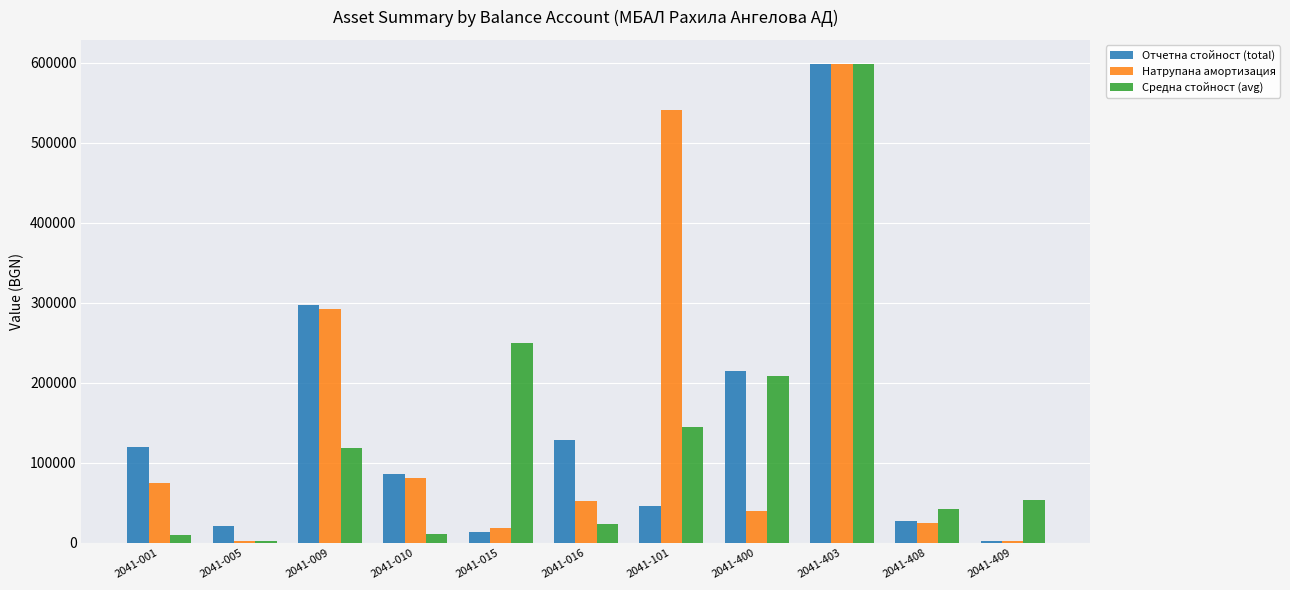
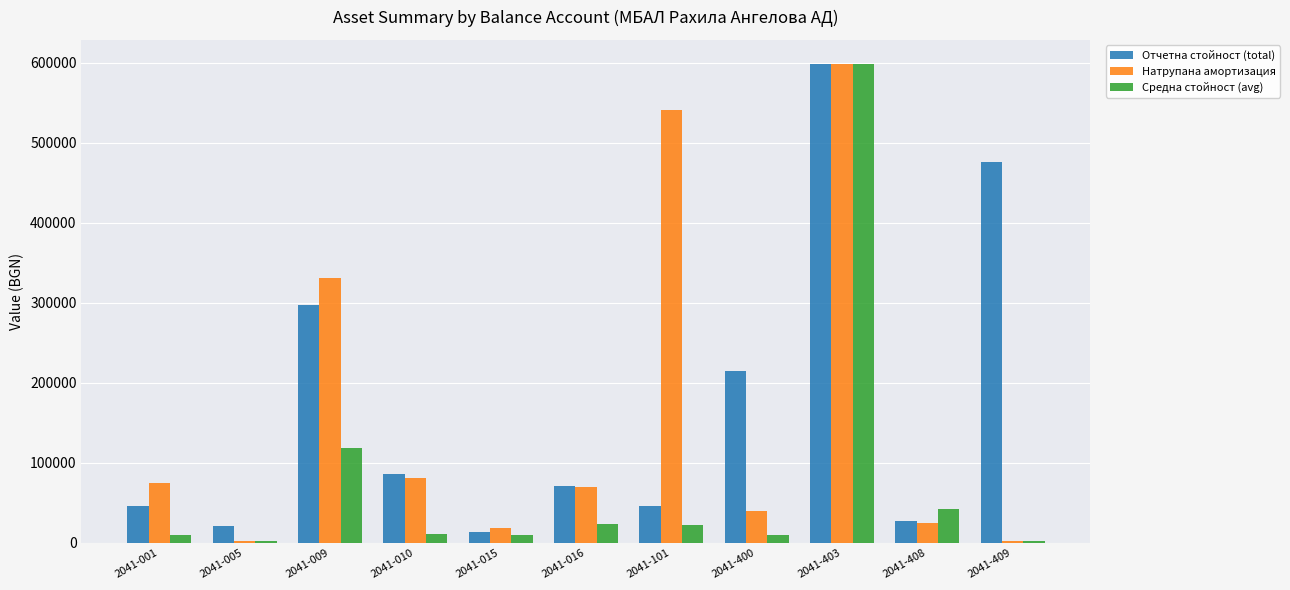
  {
    "Отчетна стойност (total)": {
-     "2041-001": 120000,
+     "2041-001": 50000,
      "2041-005": 20000,
      "2041-009": 300000,
      "2041-010": 90000,
      "2041-015": 10000,
-     "2041-016": 130000,
+     "2041-016": 70000,
      "2041-101": 50000,
      "2041-400": 210000,
      "2041-403": 600000,
      "2041-408": 30000,
-     "2041-409": 0
+     "2041-409": 480000
    },
    "Натрупана амортизация": {
      "2041-001": 70000,
-     "2041-009": 290000,
+     "2041-009": 330000,
      "2041-010": 80000,
      "2041-015": 20000,
-     "2041-016": 50000,
+     "2041-016": 70000,
      "2041-101": 540000,
      "2041-400": 40000,
      "2041-403": 600000,
      "2041-408": 30000
    },
    "Средна стойност (avg)": {
      "2041-001": 10000,
      "2041-009": 120000,
      "2041-010": 10000,
-     "2041-015": 250000,
+     "2041-015": 10000,
      "2041-016": 20000,
-     "2041-101": 150000,
-     "2041-400": 210000,
+     "2041-101": 20000,
+     "2041-400": 10000,
      "2041-403": 600000,
      "2041-408": 40000,
-     "2041-409": 50000
+     "2041-409": 0
    }
  }
